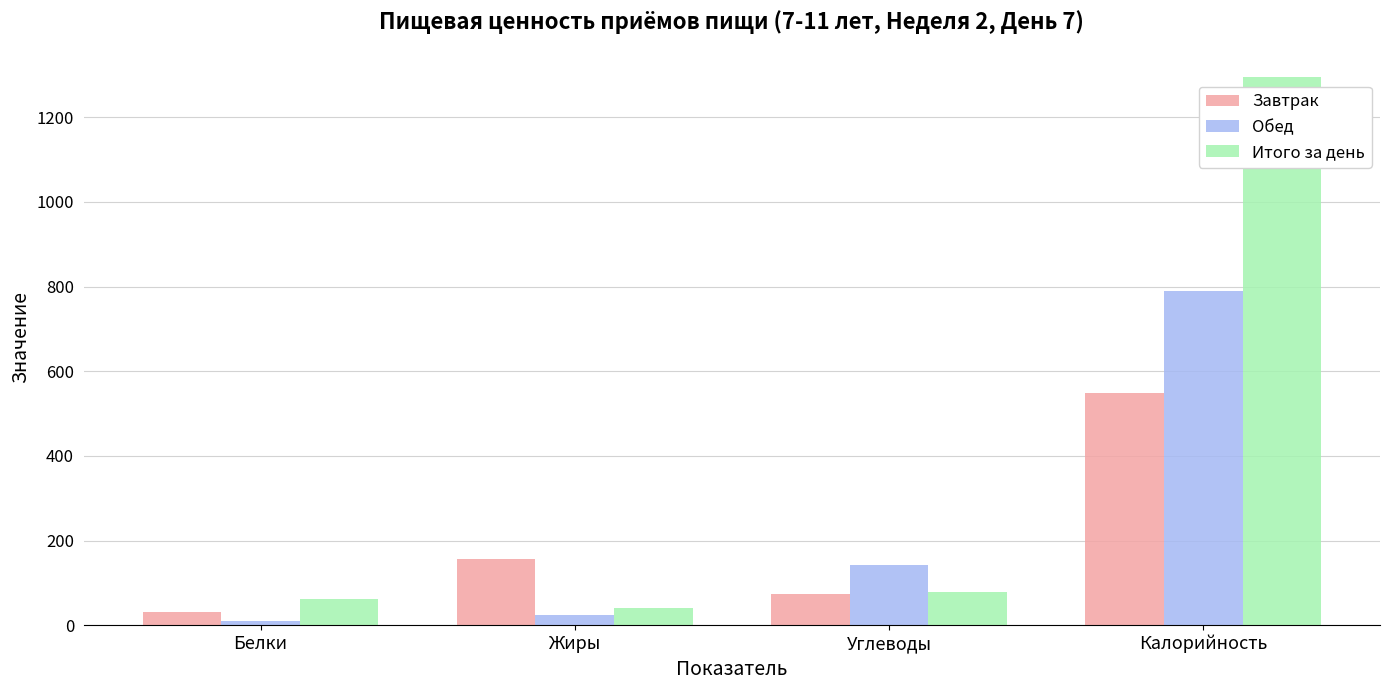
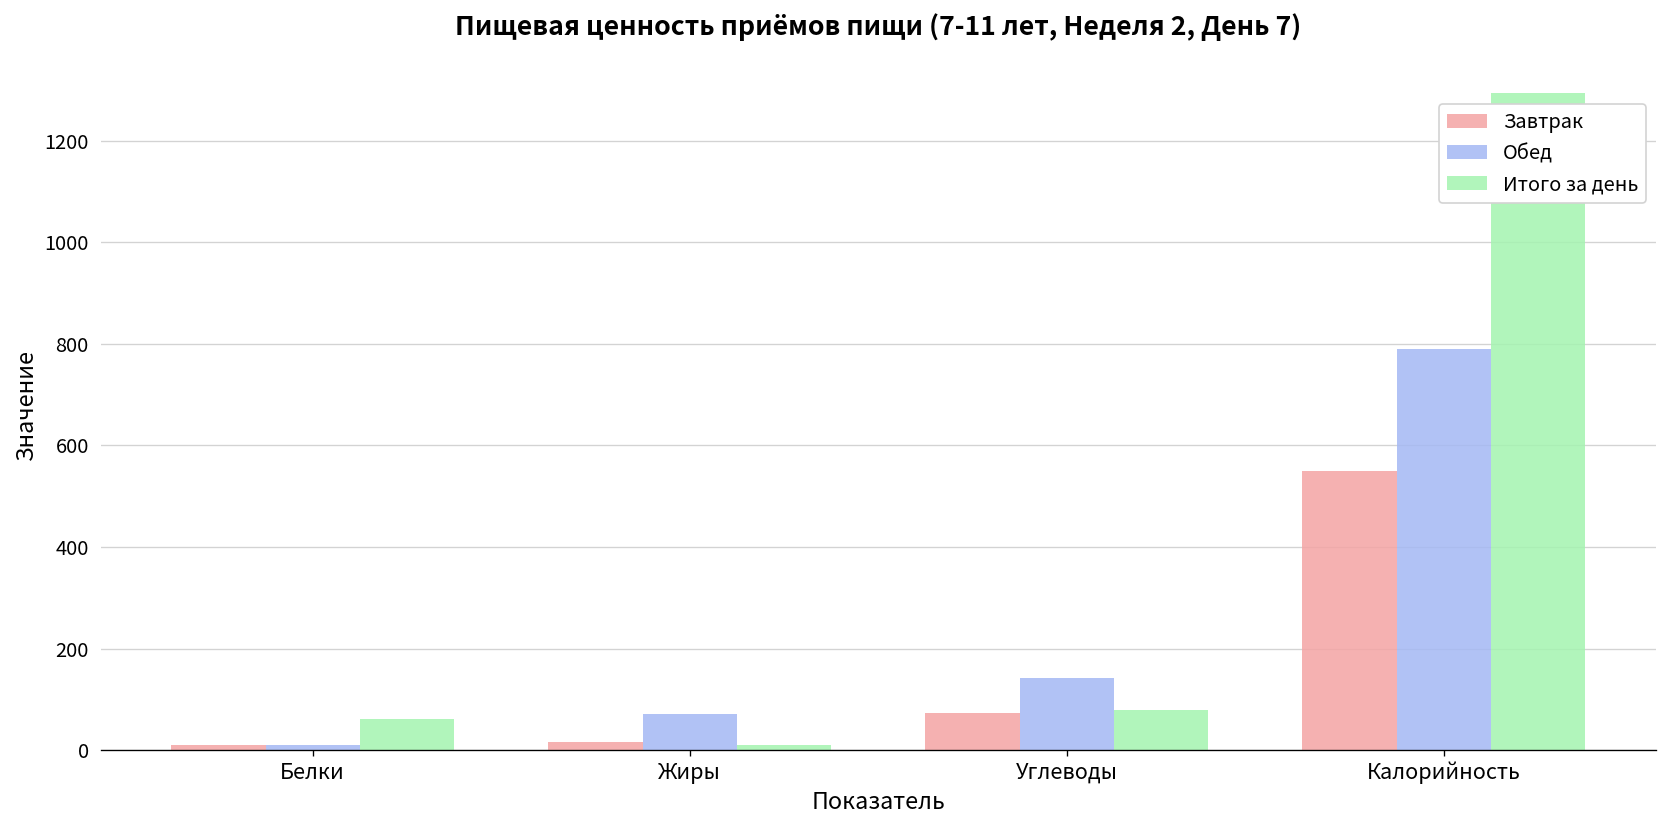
  {
    "Завтрак": {
-     "Белки": 30,
-     "Жиры": 160,
+     "Белки": 10,
+     "Жиры": 20,
      "Углеводы": 70,
      "Калорийность": 550
    },
    "Обед": {
      "Белки": 10,
-     "Жиры": 20,
+     "Жиры": 70,
      "Углеводы": 140,
      "Калорийность": 790
    },
    "Итого за день": {
      "Белки": 60,
-     "Жиры": 40,
+     "Жиры": 10,
      "Углеводы": 80,
      "Калорийность": 1290
    }
  }
